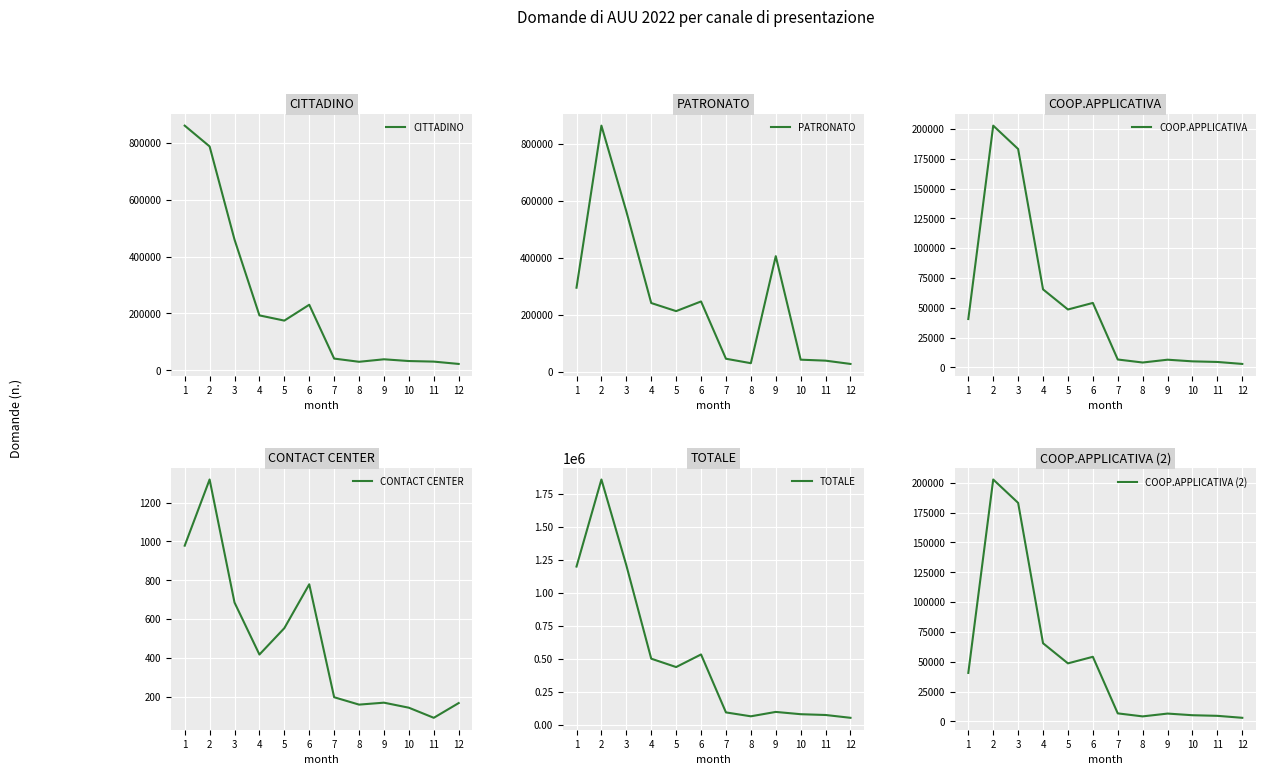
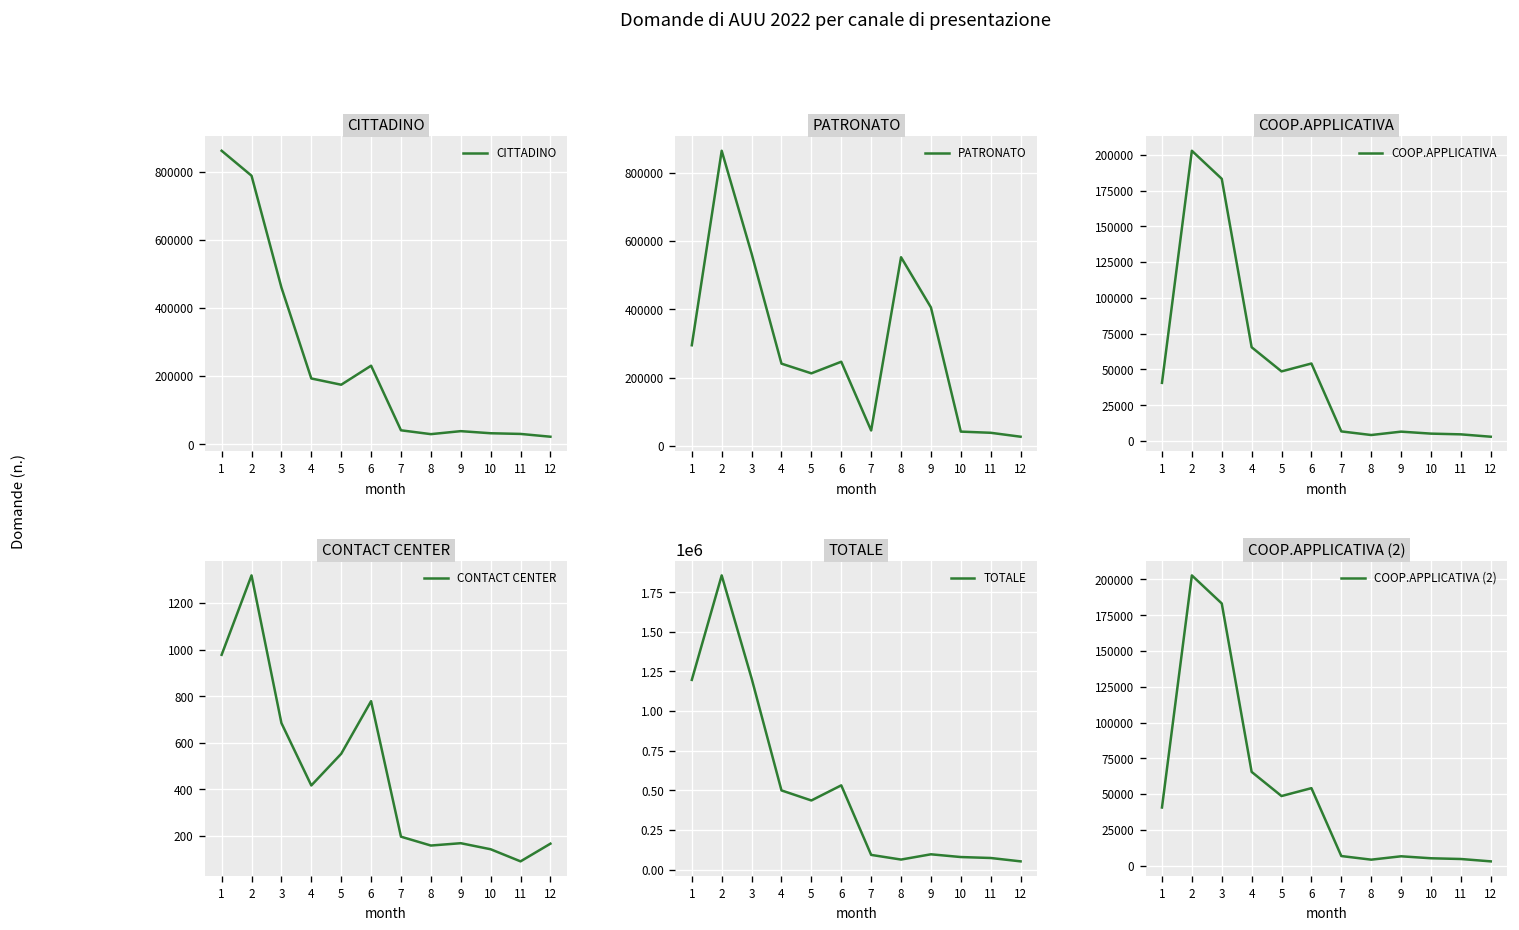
  {
    "CITTADINO": {
      "1": 860000,
      "2": 790000,
      "3": 460000,
      "4": 190000,
      "5": 170000,
      "6": 230000,
      "7": 40000,
      "8": 30000,
      "9": 40000,
      "10": 30000,
      "11": 30000,
      "12": 20000
    },
    "PATRONATO": {
      "1": 290000,
      "2": 860000,
      "3": 560000,
      "4": 240000,
      "5": 210000,
      "6": 250000,
      "7": 40000,
-     "8": 30000,
+     "8": 550000,
      "9": 410000,
      "10": 40000,
      "11": 40000,
      "12": 30000
    },
    "COOP.APPLICATIVA": {
      "1": 41000,
      "2": 203000,
      "3": 183000,
      "4": 65000,
      "5": 49000,
      "6": 54000,
      "7": 7000,
      "8": 4000,
      "9": 7000,
      "10": 5000,
      "11": 5000,
      "12": 3000
    },
    "CONTACT CENTER": {
      "1": 980,
      "2": 1320,
      "3": 690,
      "4": 420,
      "5": 550,
      "6": 780,
      "7": 200,
      "8": 160,
      "9": 170,
      "10": 140,
      "11": 90,
      "12": 170
    },
    "TOTALE": {
      "1": 1200000,
      "2": 1860000,
      "3": 1210000,
      "4": 500000,
      "5": 440000,
      "6": 530000,
      "7": 90000,
      "8": 60000,
      "9": 100000,
      "10": 80000,
      "11": 70000,
      "12": 50000
    },
    "COOP.APPLICATIVA (2)": {
      "1": 41000,
      "2": 203000,
      "3": 183000,
      "4": 65000,
      "5": 49000,
      "6": 54000,
      "7": 7000,
      "8": 4000,
      "9": 7000,
      "10": 5000,
      "11": 5000,
      "12": 3000
    }
  }
